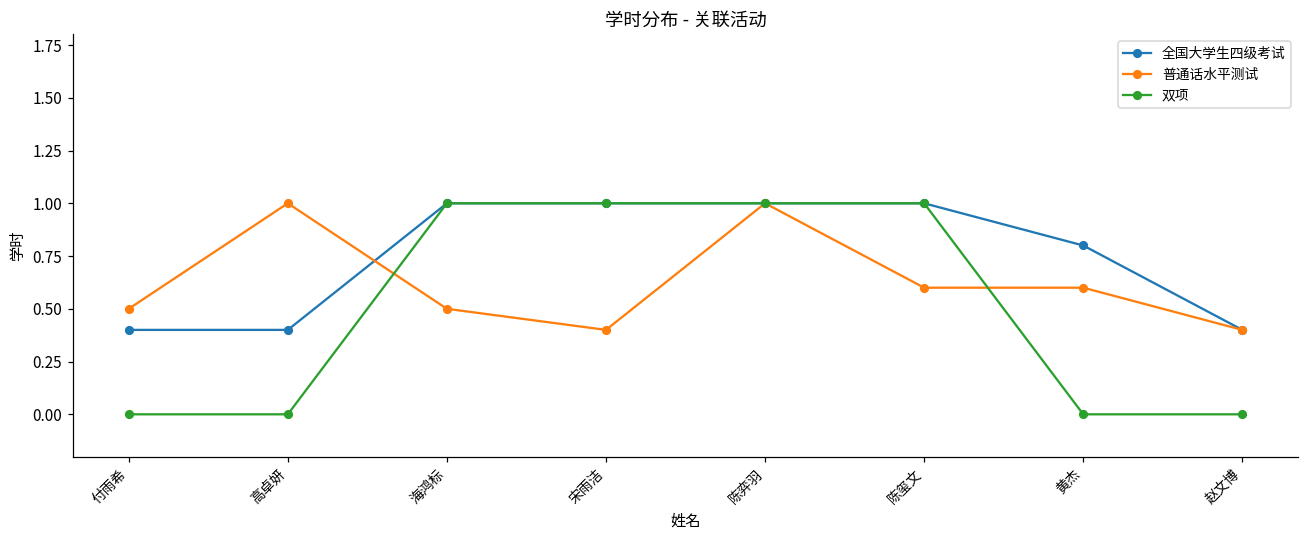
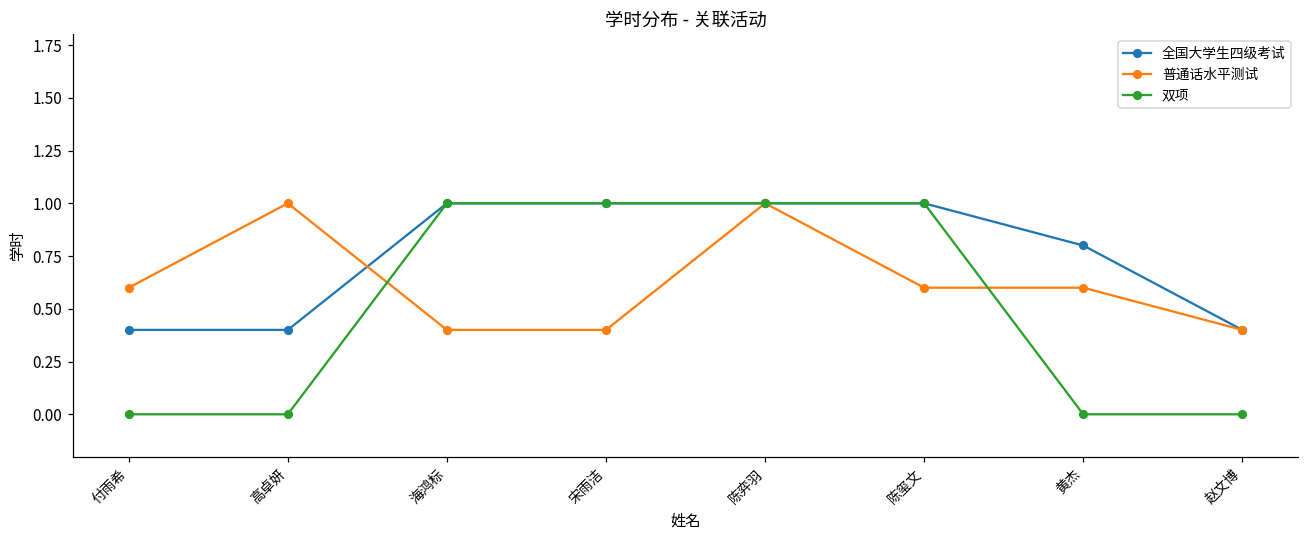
  {
    "全国大学生四级考试": {
      "付雨希": 0.4,
      "高卓妍": 0.4,
      "黄杰": 0.8
    },
    "普通话水平测试": {
-     "付雨希": 0.5,
+     "付雨希": 0.6,
      "高卓妍": 1.0,
-     "海鸿标": 0.5,
+     "海鸿标": 0.4,
      "宋雨洁": 0.4,
      "陈玺文": 0.6,
      "黄杰": 0.6
    },
    "双项": {
      "付雨希": 0.0,
      "高卓妍": 0.0,
      "黄杰": 0.0,
      "赵文博": 0.0
    }
  }
